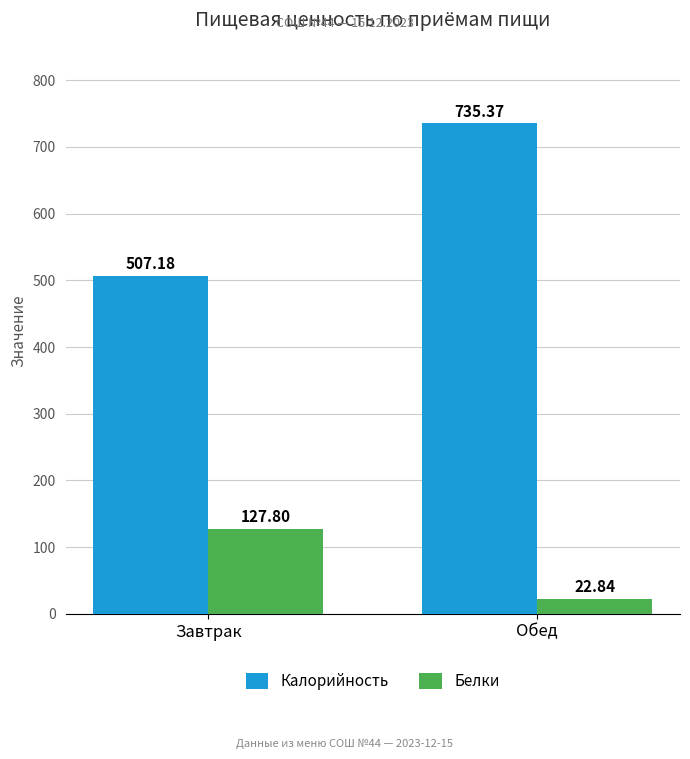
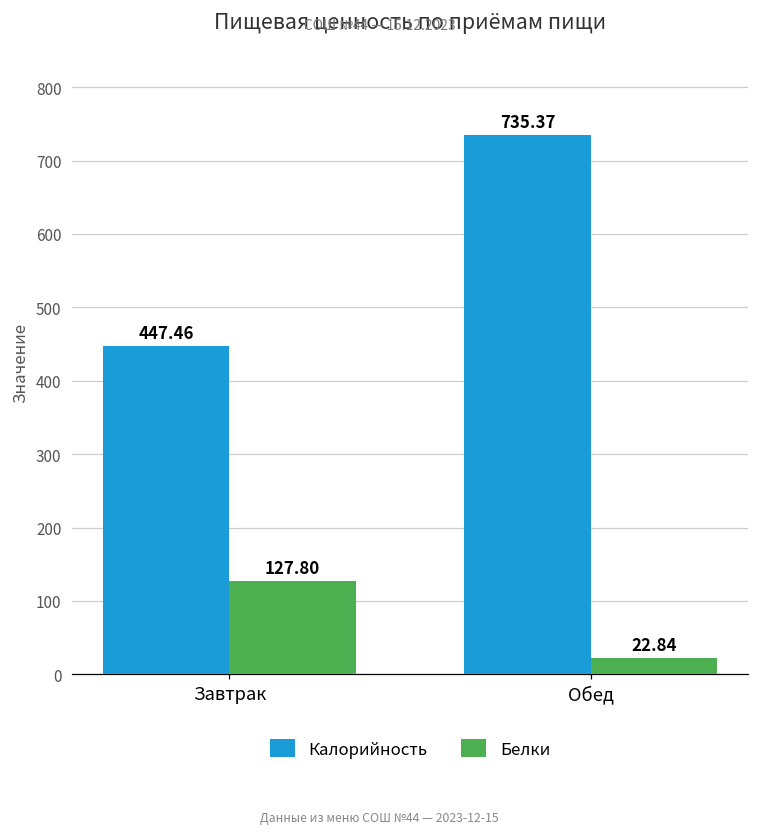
  {
    "Калорийность": {
-     "Завтрак": 507.18,
+     "Завтрак": 447.46,
      "Обед": 735.37
    },
    "Белки": {
      "Завтрак": 127.80,
      "Обед": 22.84
    }
  }
